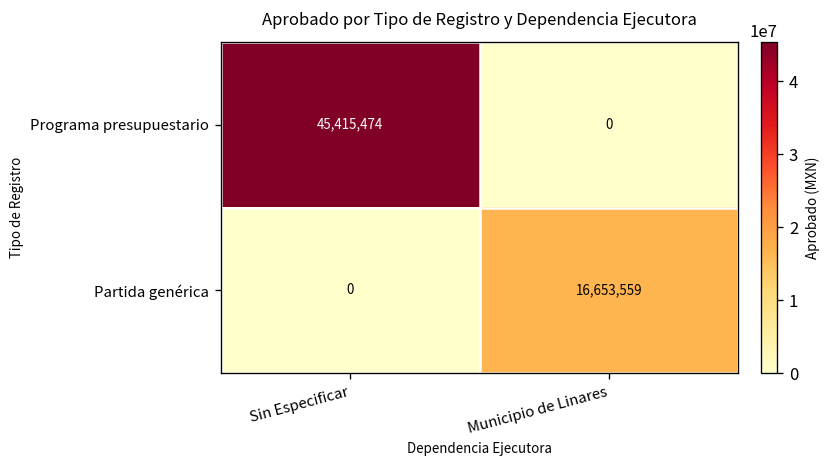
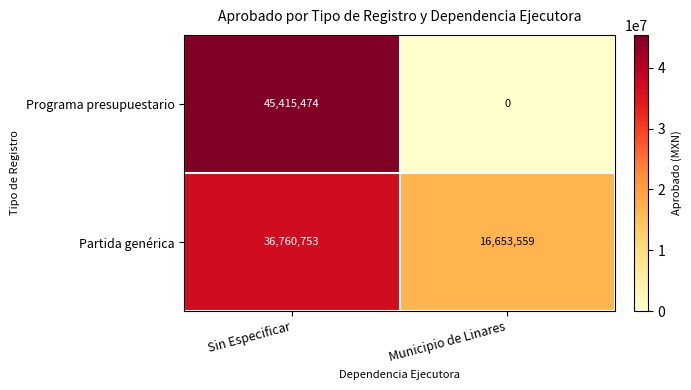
  {
    "Programa presupuestario": {
      "Sin Especificar": "45,415,474",
      "Municipio de Linares": "0"
    },
    "Partida genérica": {
-     "Sin Especificar": "0",
+     "Sin Especificar": "36,760,753",
      "Municipio de Linares": "16,653,559"
    }
  }
